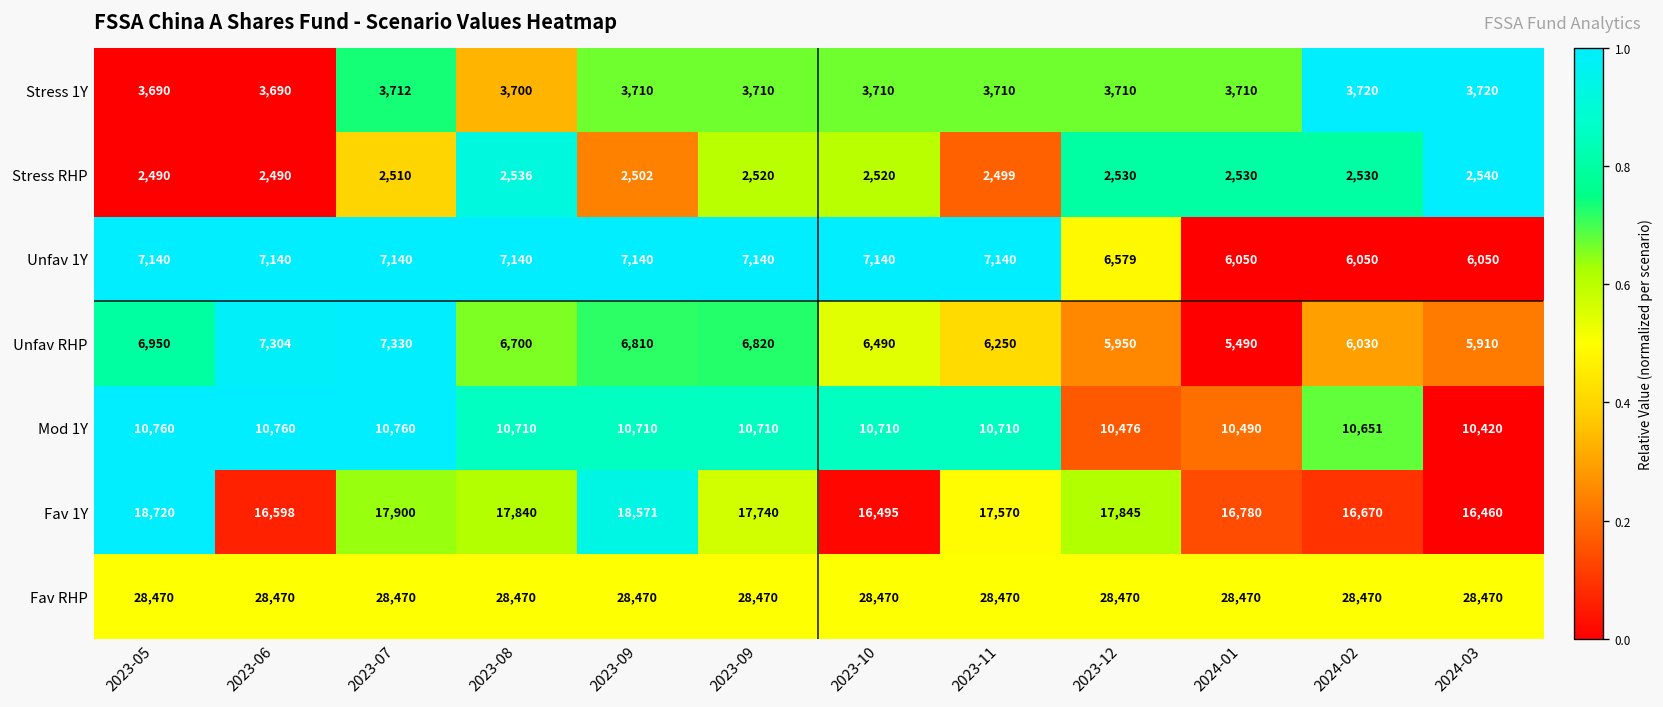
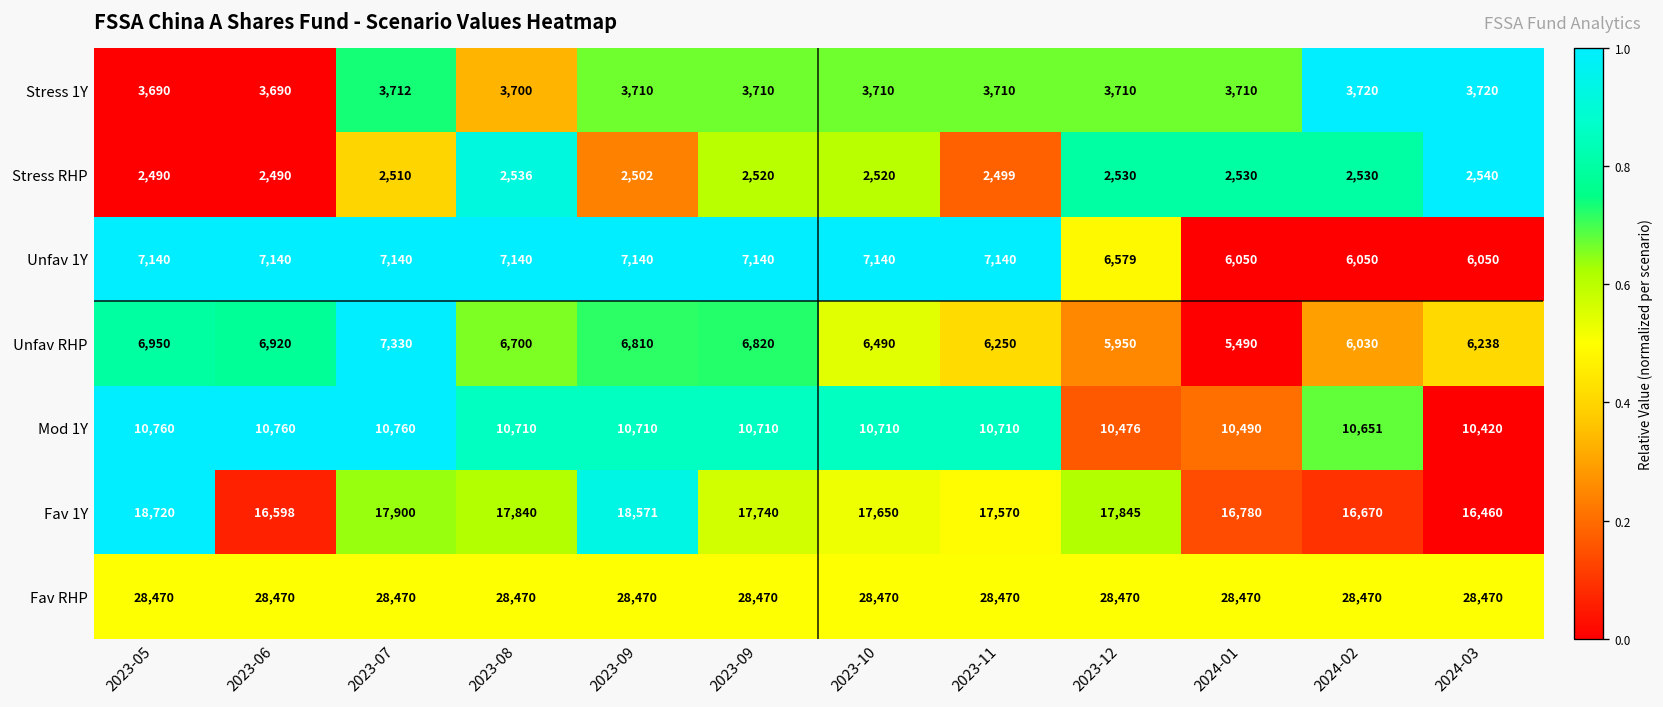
  {
    "Stress 1Y": {
      "2023-05": "3,690",
      "2023-06": "3,690",
      "2023-07": "3,712",
      "2023-08": "3,700",
      "2023-10": "3,710",
      "2023-11": "3,710",
      "2023-12": "3,710",
      "2024-01": "3,710",
      "2024-02": "3,720",
      "2024-03": "3,720"
    },
    "Stress RHP": {
      "2023-05": "2,490",
      "2023-06": "2,490",
      "2023-07": "2,510",
      "2023-08": "2,536",
      "2023-10": "2,520",
      "2023-11": "2,499",
      "2023-12": "2,530",
      "2024-01": "2,530",
      "2024-02": "2,530",
      "2024-03": "2,540"
    },
    "Unfav 1Y": {
      "2023-05": "7,140",
      "2023-06": "7,140",
      "2023-07": "7,140",
      "2023-08": "7,140",
      "2023-10": "7,140",
      "2023-11": "7,140",
      "2023-12": "6,579",
      "2024-01": "6,050",
      "2024-02": "6,050",
      "2024-03": "6,050"
    },
    "Unfav RHP": {
      "2023-05": "6,950",
-     "2023-06": "7,304",
+     "2023-06": "6,920",
      "2023-07": "7,330",
      "2023-08": "6,700",
      "2023-10": "6,490",
      "2023-11": "6,250",
      "2023-12": "5,950",
      "2024-01": "5,490",
      "2024-02": "6,030",
-     "2024-03": "5,910"
+     "2024-03": "6,238"
    },
    "Mod 1Y": {
      "2023-05": "10,760",
      "2023-06": "10,760",
      "2023-07": "10,760",
      "2023-08": "10,710",
      "2023-10": "10,710",
      "2023-11": "10,710",
      "2023-12": "10,476",
      "2024-01": "10,490",
      "2024-02": "10,651",
      "2024-03": "10,420"
    },
    "Fav 1Y": {
      "2023-05": "18,720",
      "2023-06": "16,598",
      "2023-07": "17,900",
      "2023-08": "17,840",
-     "2023-10": "16,495",
+     "2023-10": "17,650",
      "2023-11": "17,570",
      "2023-12": "17,845",
      "2024-01": "16,780",
      "2024-02": "16,670",
      "2024-03": "16,460"
    },
    "Fav RHP": {
      "2023-05": "28,470",
      "2023-06": "28,470",
      "2023-07": "28,470",
      "2023-08": "28,470",
      "2023-10": "28,470",
      "2023-11": "28,470",
      "2023-12": "28,470",
      "2024-01": "28,470",
      "2024-02": "28,470",
      "2024-03": "28,470"
    }
  }
